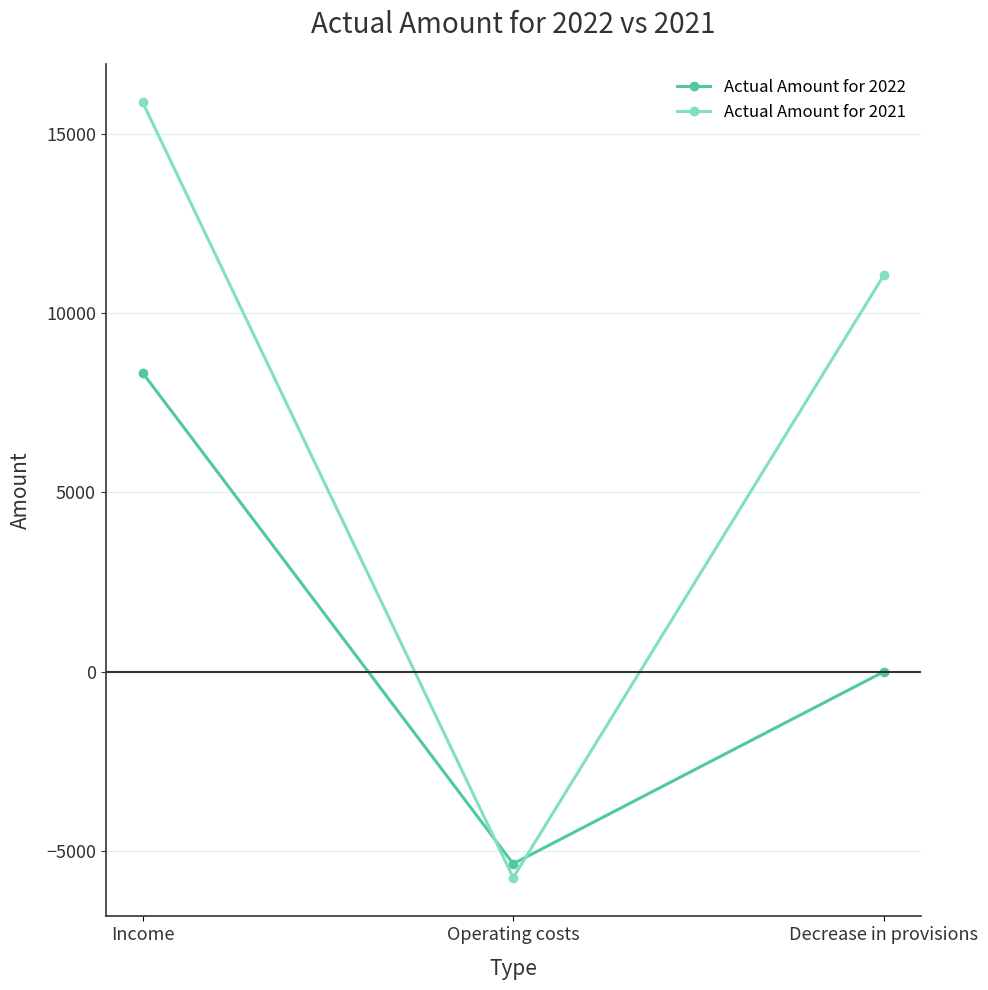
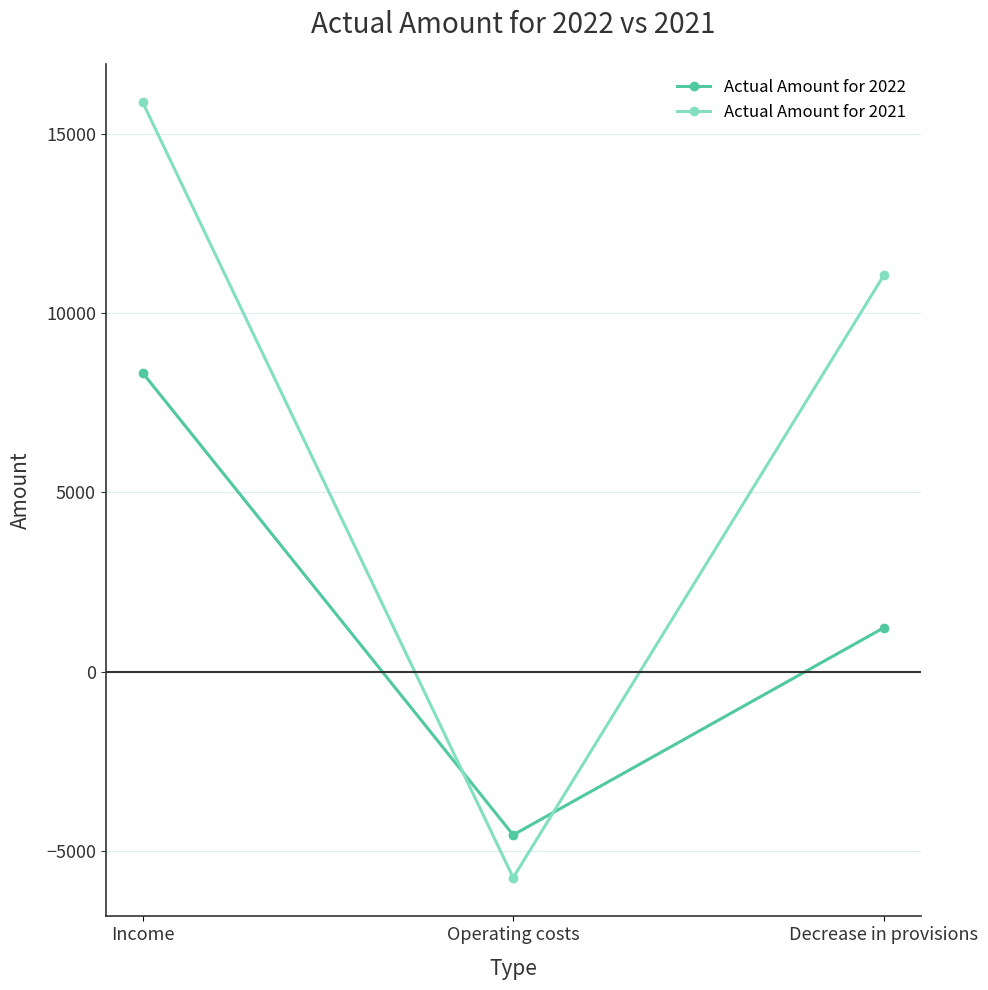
  {
    "Actual Amount for 2022": {
      "Income": 8300,
-     "Operating costs": -5400,
-     "Decrease in provisions": 0
+     "Operating costs": -4500,
+     "Decrease in provisions": 1200
    },
    "Actual Amount for 2021": {
      "Income": 15900,
      "Operating costs": -5700,
      "Decrease in provisions": 11000
    }
  }
